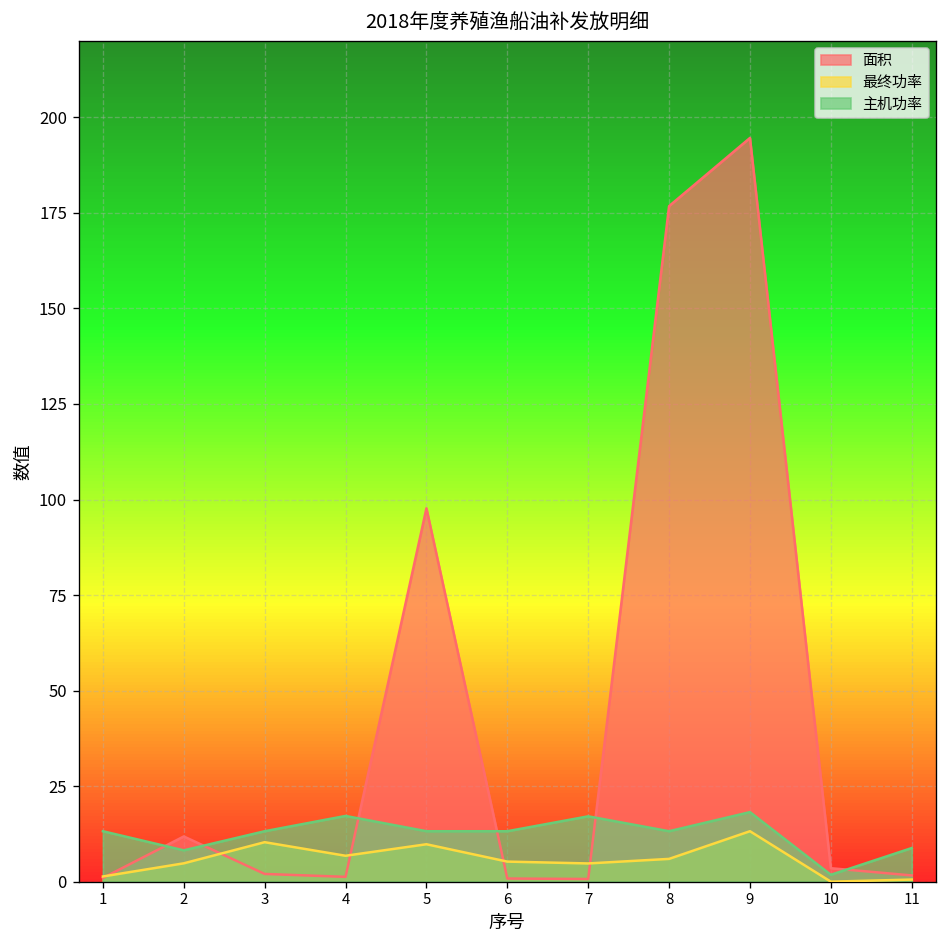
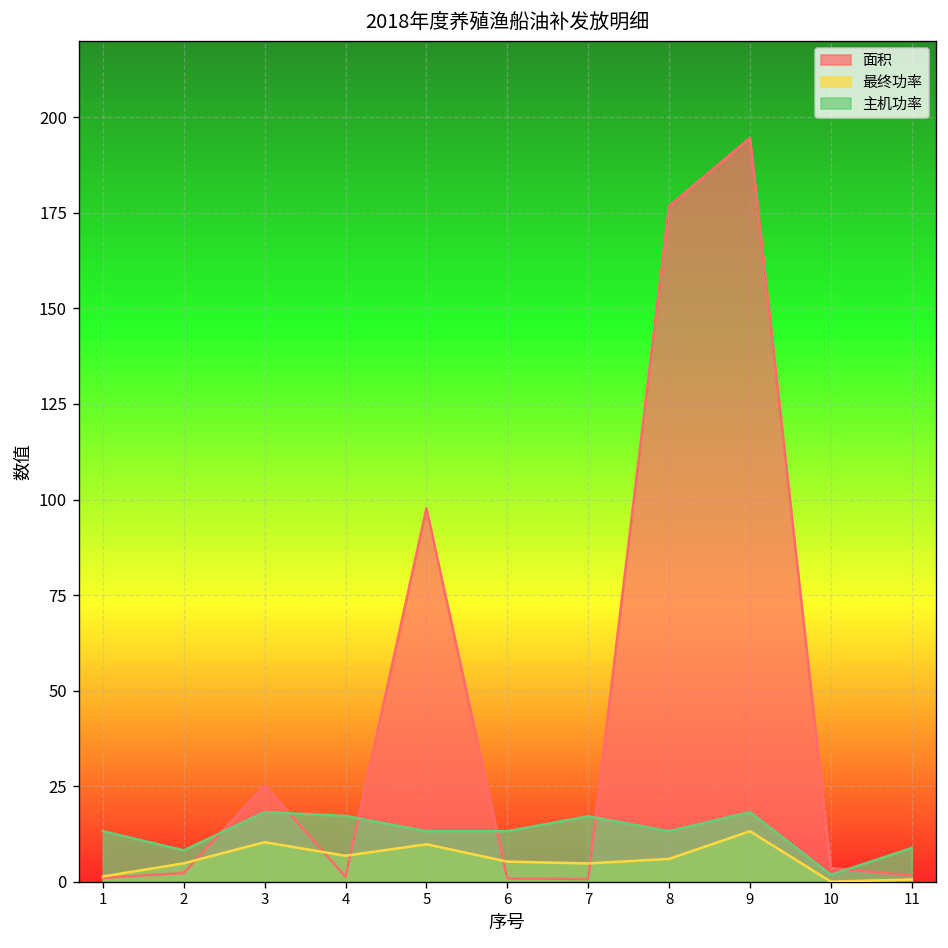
  {
    "面积": {
-     "2": 12,
-     "3": 2,
+     "2": 2,
+     "3": 25,
      "4": 1,
      "5": 98,
      "6": 1,
      "7": 1,
      "8": 177,
      "9": 195,
      "10": 4,
      "11": 2
    },
    "最终功率": {
      "2": 5,
      "3": 10,
      "4": 7,
      "5": 10,
      "6": 5,
      "7": 5,
      "8": 6,
      "9": 13,
      "10": 0,
      "11": 1
    },
    "主机功率": {
      "1": 13,
      "2": 8,
-     "3": 13,
+     "3": 18,
      "4": 17,
      "5": 13,
      "6": 13,
      "7": 17,
      "8": 13,
      "9": 18,
      "10": 2,
      "11": 9
    }
  }
